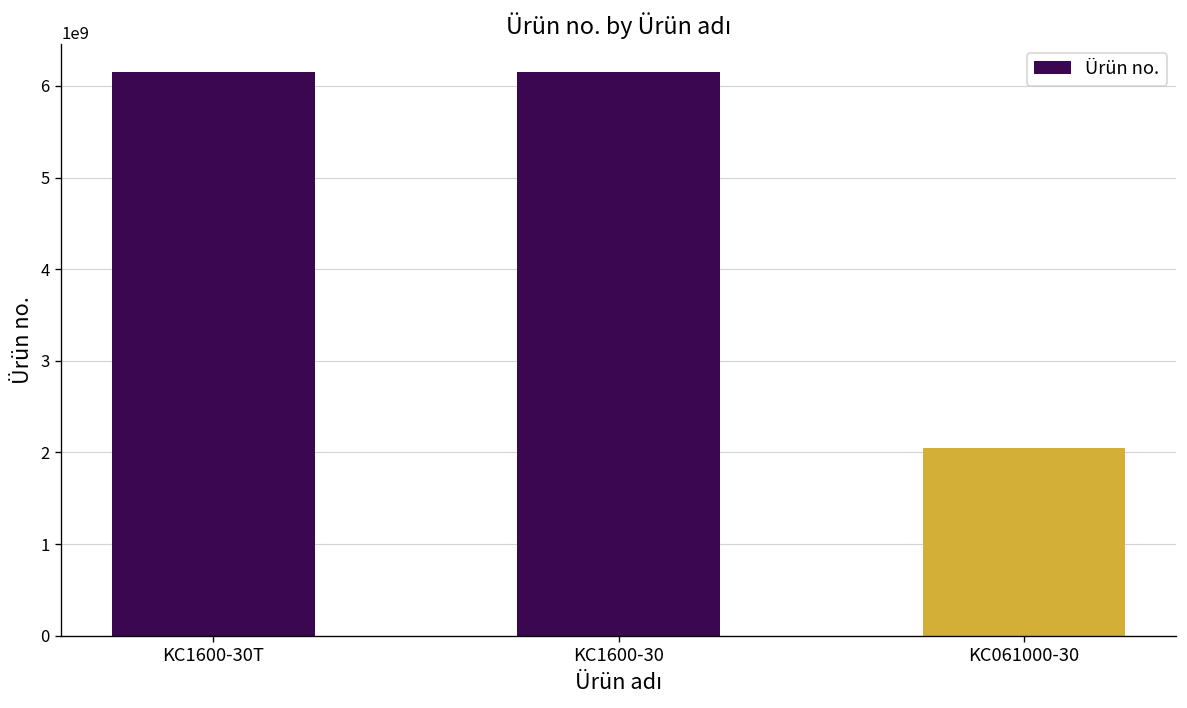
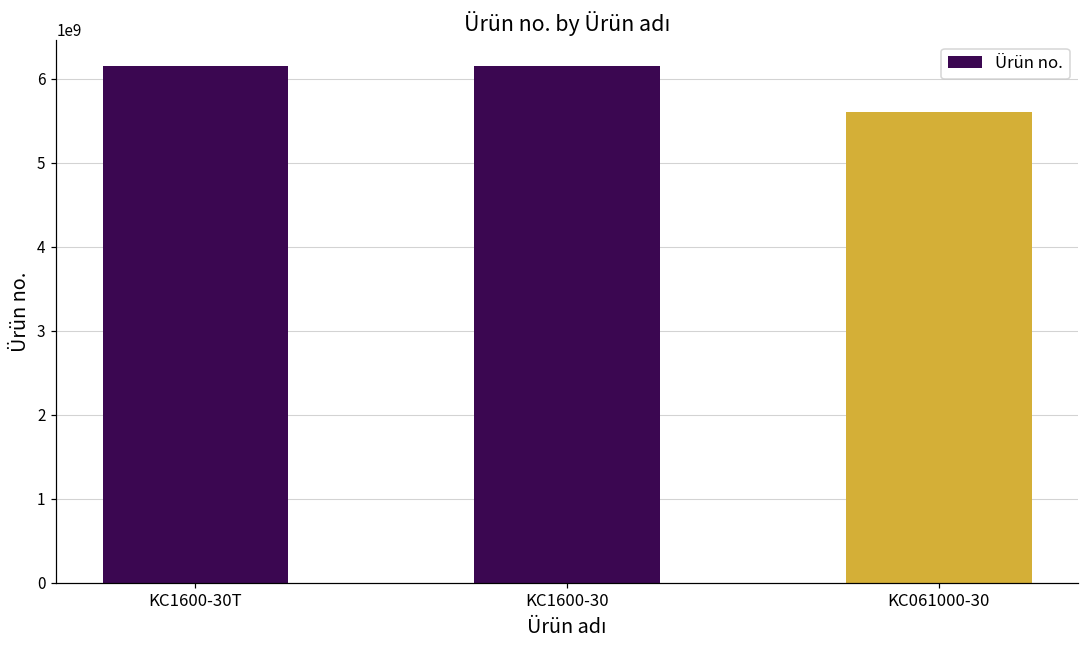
  {
    "KC1600-30T": 6200000000,
    "KC1600-30": 6200000000,
-   "KC061000-30": 2100000000
+   "KC061000-30": 5600000000
  }
